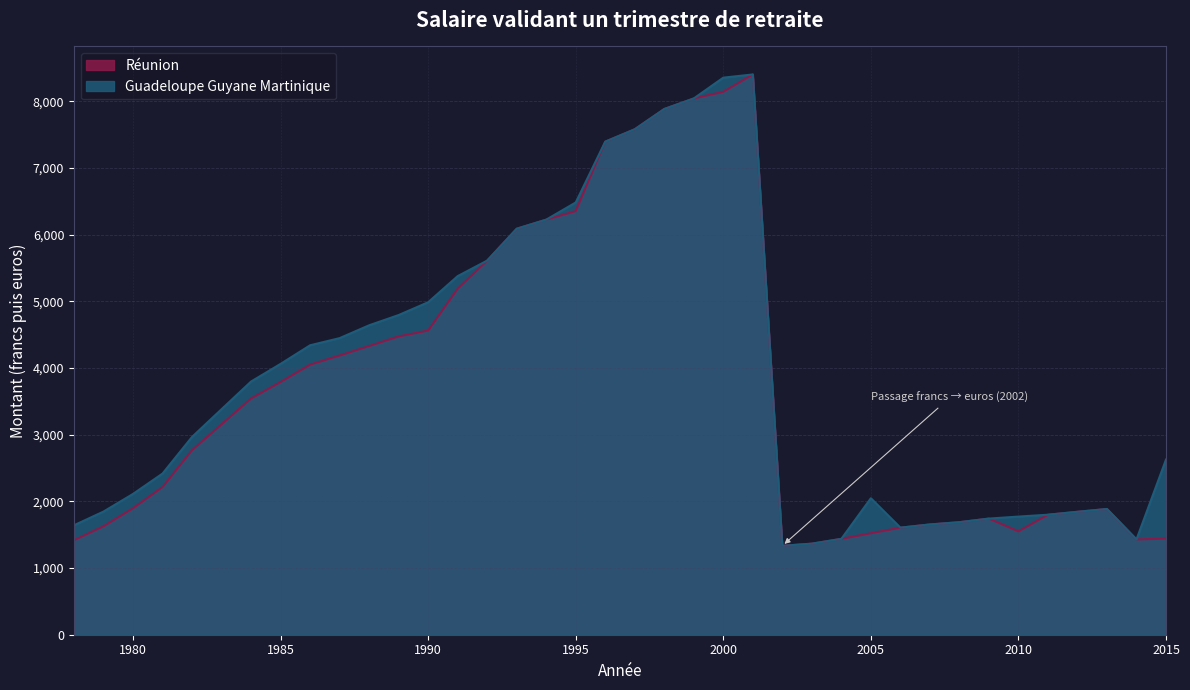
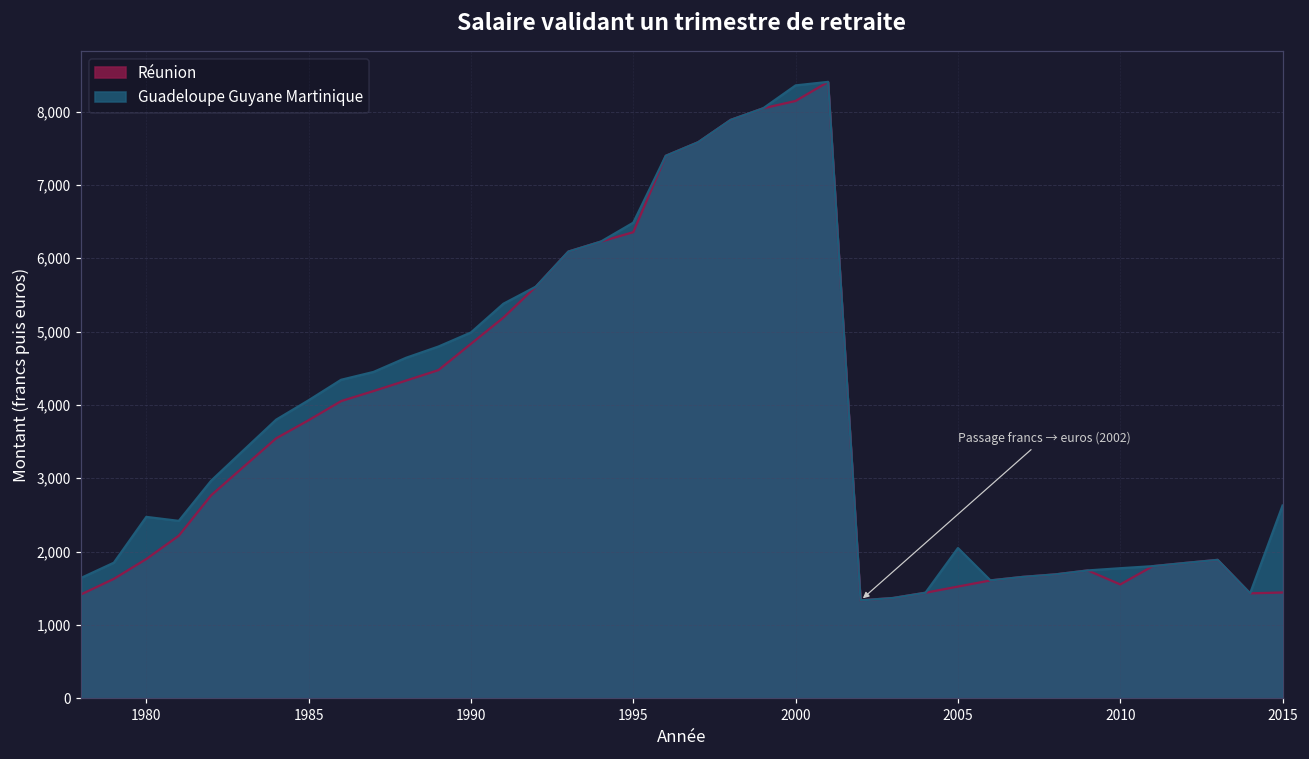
  {
    "Réunion": {
      "1980": "1,900",
      "1985": "3,800",
-     "1990": "4,600",
+     "1990": "4,800",
      "1995": "6,400",
      "2000": "8,100",
      "2015": "1,400"
    },
    "Guadeloupe Guyane Martinique": {
-     "1980": "2,100",
+     "1980": "2,500",
      "1985": "4,100",
      "1990": "5,000",
      "1995": "6,500",
      "2000": "8,400",
      "2015": "2,600"
    }
  }
